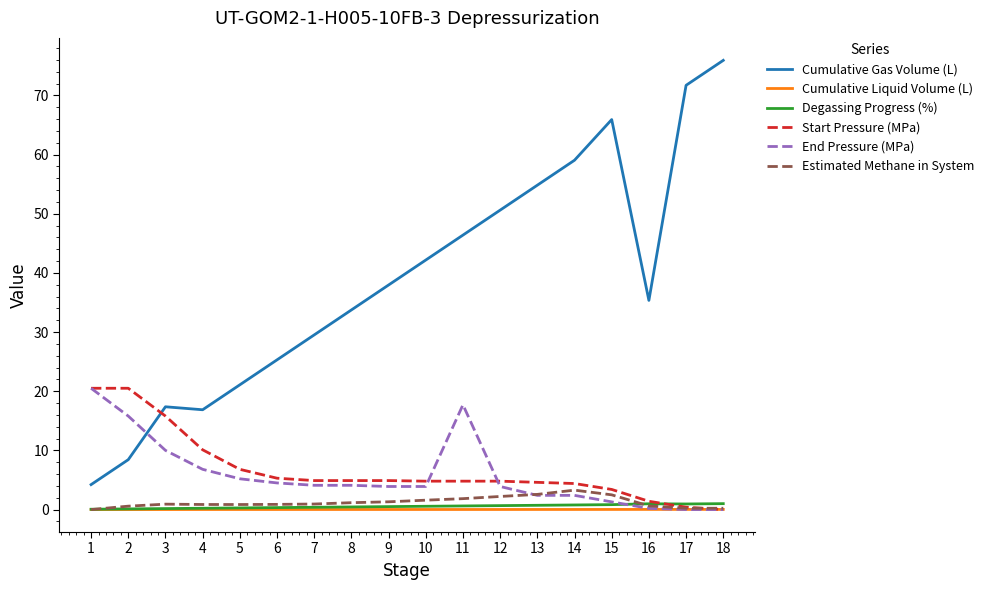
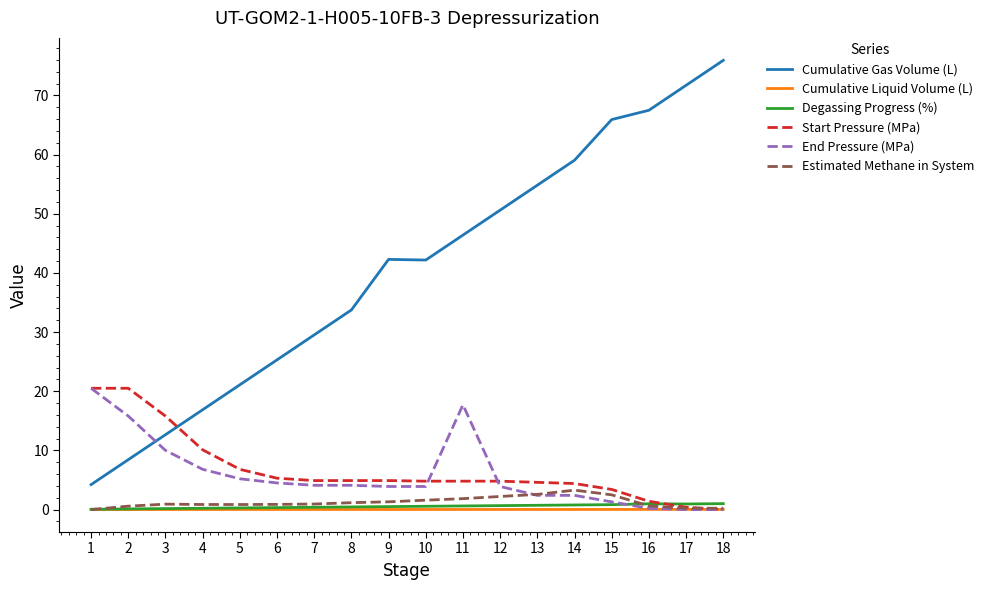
  {
    "Cumulative Gas Volume (L)": {
      "1": 4,
      "2": 8,
-     "3": 17,
+     "3": 13,
      "4": 17,
      "5": 21,
      "6": 25,
      "7": 30,
      "8": 34,
-     "9": 38,
+     "9": 42,
      "10": 42,
      "11": 46,
      "12": 51,
      "13": 55,
      "14": 59,
      "15": 66,
-     "16": 35,
+     "16": 67,
      "17": 72,
      "18": 76
    },
    "Cumulative Liquid Volume (L)": {
      "8": 0,
      "9": 0,
      "10": 0,
      "11": 0,
      "12": 0,
      "13": 0,
      "14": 0,
      "15": 0
    },
    "Degassing Progress (%)": {
      "8": 0,
      "9": 0,
      "10": 1,
      "11": 1,
      "12": 1,
      "13": 1,
      "14": 1,
      "15": 1,
      "17": 1,
      "18": 1
    },
    "Start Pressure (MPa)": {
      "2": 21,
      "3": 16,
      "4": 10,
      "5": 7,
      "6": 5,
      "7": 5,
      "8": 5,
      "9": 5,
      "10": 5,
      "11": 5,
      "12": 5,
      "13": 5,
      "14": 4,
      "15": 3
    },
    "End Pressure (MPa)": {
      "2": 16,
      "3": 10,
      "4": 7,
      "5": 5,
      "6": 5,
      "7": 4,
      "8": 4,
      "9": 4,
      "10": 4,
      "11": 18,
      "12": 4,
      "14": 2,
      "15": 1
    },
    "Estimated Methane in System": {
      "2": 1,
      "3": 1,
      "4": 1,
      "5": 1,
      "6": 1,
      "7": 1,
      "8": 1,
      "9": 1,
      "10": 2,
      "11": 2,
      "12": 2,
      "14": 3,
      "15": 2
    }
  }
